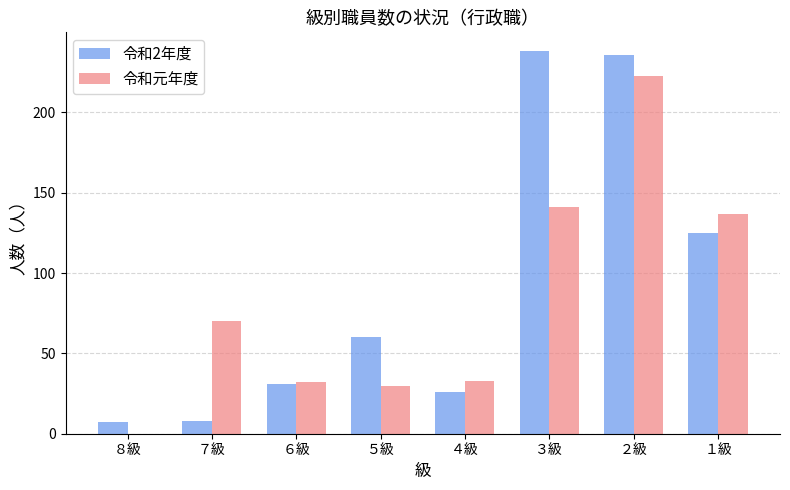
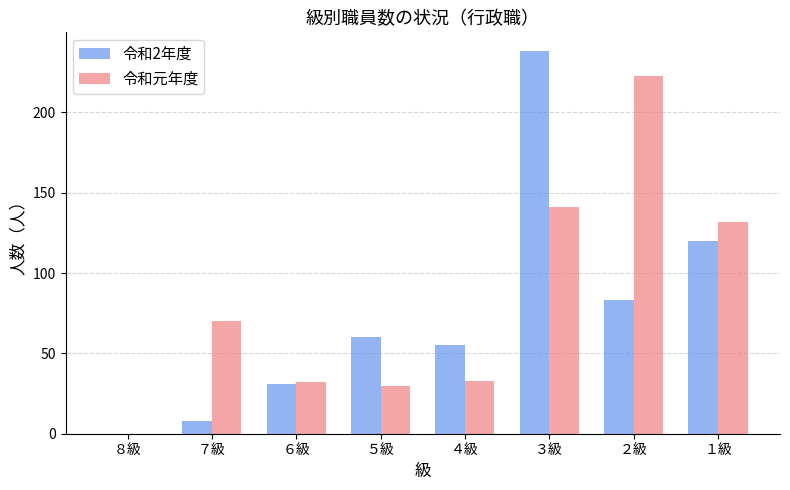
  {
    "令和2年度": {
-     "８級": 7,
+     "８級": 0,
      "７級": 8,
      "６級": 31,
      "５級": 60,
-     "４級": 26,
+     "４級": 55,
      "３級": 238,
-     "２級": 236,
-     "１級": 125
+     "２級": 83,
+     "１級": 120
    },
    "令和元年度": {
      "８級": 0,
      "７級": 70,
      "６級": 32,
      "５級": 30,
      "４級": 33,
      "３級": 141,
      "２級": 223,
-     "１級": 137
+     "１級": 132
    }
  }
